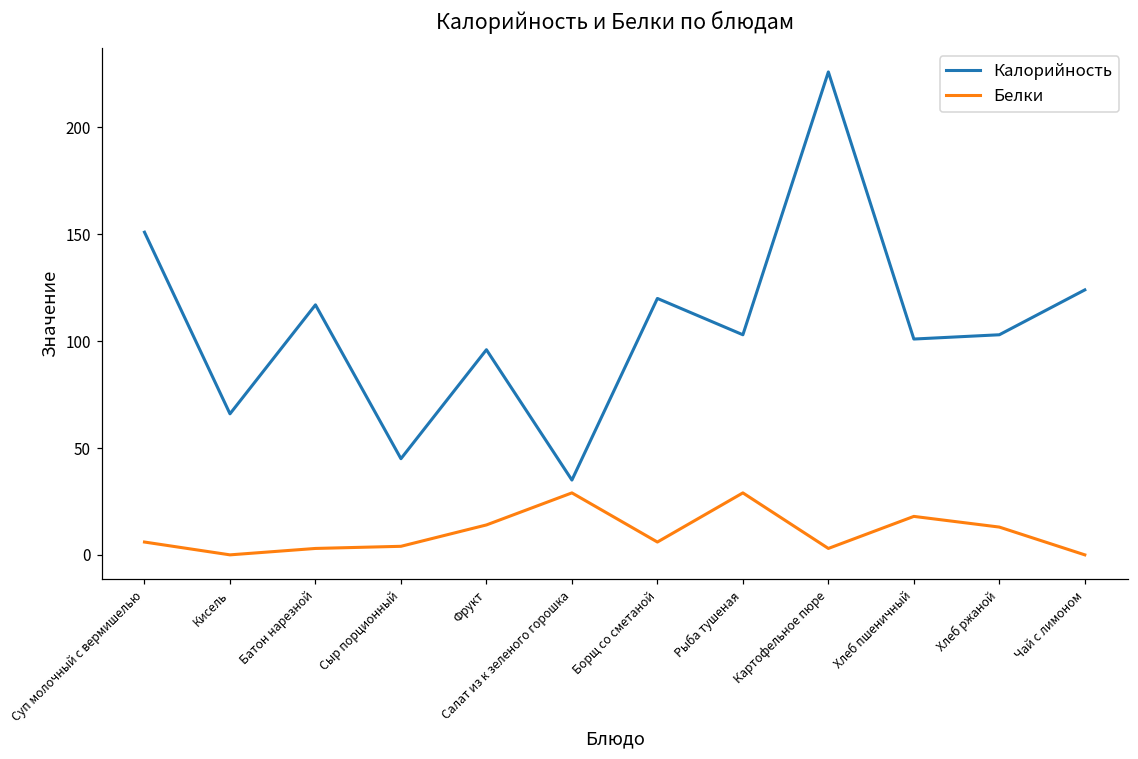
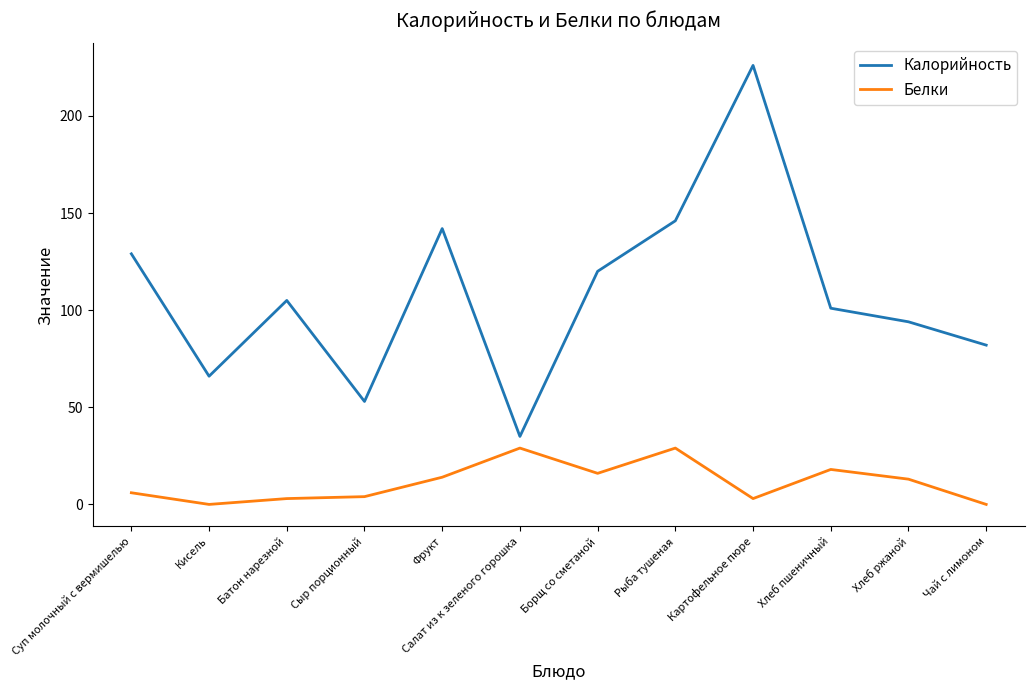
  {
    "Калорийность": {
-     "Суп молочный с вермишелью": 151,
+     "Суп молочный с вермишелью": 129,
      "Кисель": 66,
-     "Батон нарезной": 117,
-     "Сыр порционный": 45,
-     "Фрукт": 96,
+     "Батон нарезной": 105,
+     "Сыр порционный": 53,
+     "Фрукт": 142,
      "Салат из к зеленого горошка": 35,
      "Борщ со сметаной": 120,
-     "Рыба тушеная": 103,
+     "Рыба тушеная": 146,
      "Картофельное пюре": 226,
      "Хлеб пшеничный": 101,
-     "Хлеб ржаной": 103,
-     "Чай с лимоном": 124
+     "Хлеб ржаной": 94,
+     "Чай с лимоном": 82
    },
    "Белки": {
      "Суп молочный с вермишелью": 6,
      "Кисель": 0,
      "Батон нарезной": 3,
      "Сыр порционный": 4,
      "Фрукт": 14,
      "Салат из к зеленого горошка": 29,
-     "Борщ со сметаной": 6,
+     "Борщ со сметаной": 16,
      "Рыба тушеная": 29,
      "Картофельное пюре": 3,
      "Хлеб пшеничный": 18,
      "Хлеб ржаной": 13,
      "Чай с лимоном": 0
    }
  }
